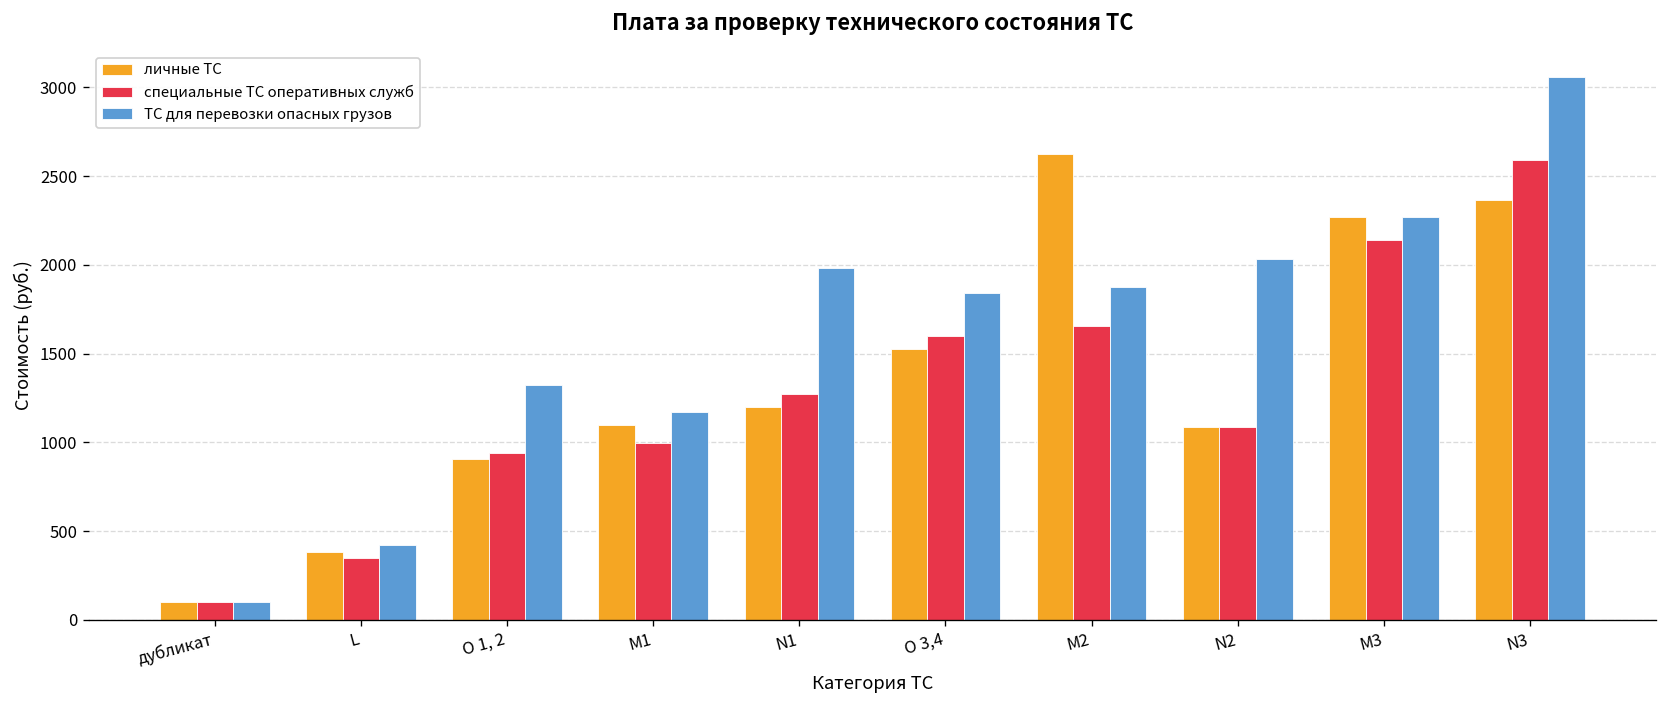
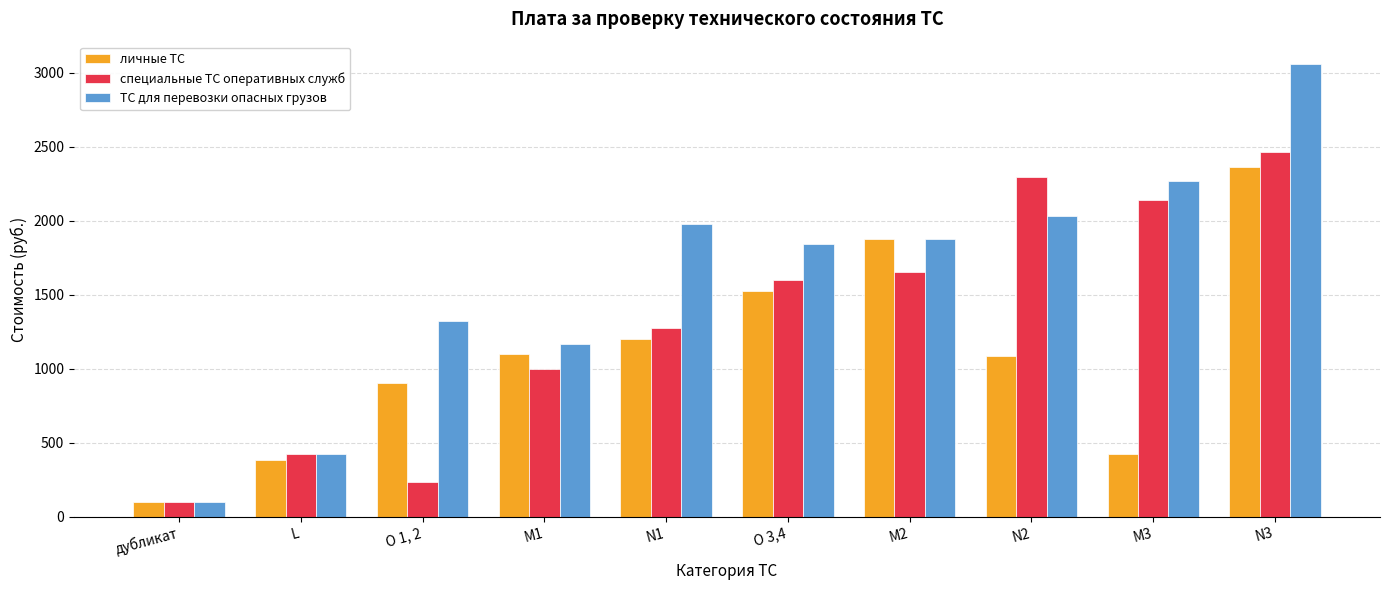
  {
    "личные ТС": {
      "дубликат": 100,
      "L": 390,
      "O 1, 2": 900,
      "M1": 1100,
      "N1": 1200,
      "O 3,4": 1530,
-     "M2": 2630,
+     "M2": 1880,
      "N2": 1090,
-     "M3": 2270,
+     "M3": 420,
      "N3": 2360
    },
    "специальные ТС оперативных служб": {
      "дубликат": 100,
-     "L": 350,
-     "O 1, 2": 940,
+     "L": 420,
+     "O 1, 2": 240,
      "M1": 1000,
      "N1": 1280,
      "O 3,4": 1600,
      "M2": 1660,
-     "N2": 1090,
+     "N2": 2290,
      "M3": 2140,
-     "N3": 2590
+     "N3": 2470
    },
    "ТС для перевозки опасных грузов": {
      "дубликат": 100,
      "L": 420,
      "O 1, 2": 1320,
      "M1": 1170,
      "N1": 1980,
      "O 3,4": 1840,
      "M2": 1880,
      "N2": 2030,
      "M3": 2270,
      "N3": 3060
    }
  }
